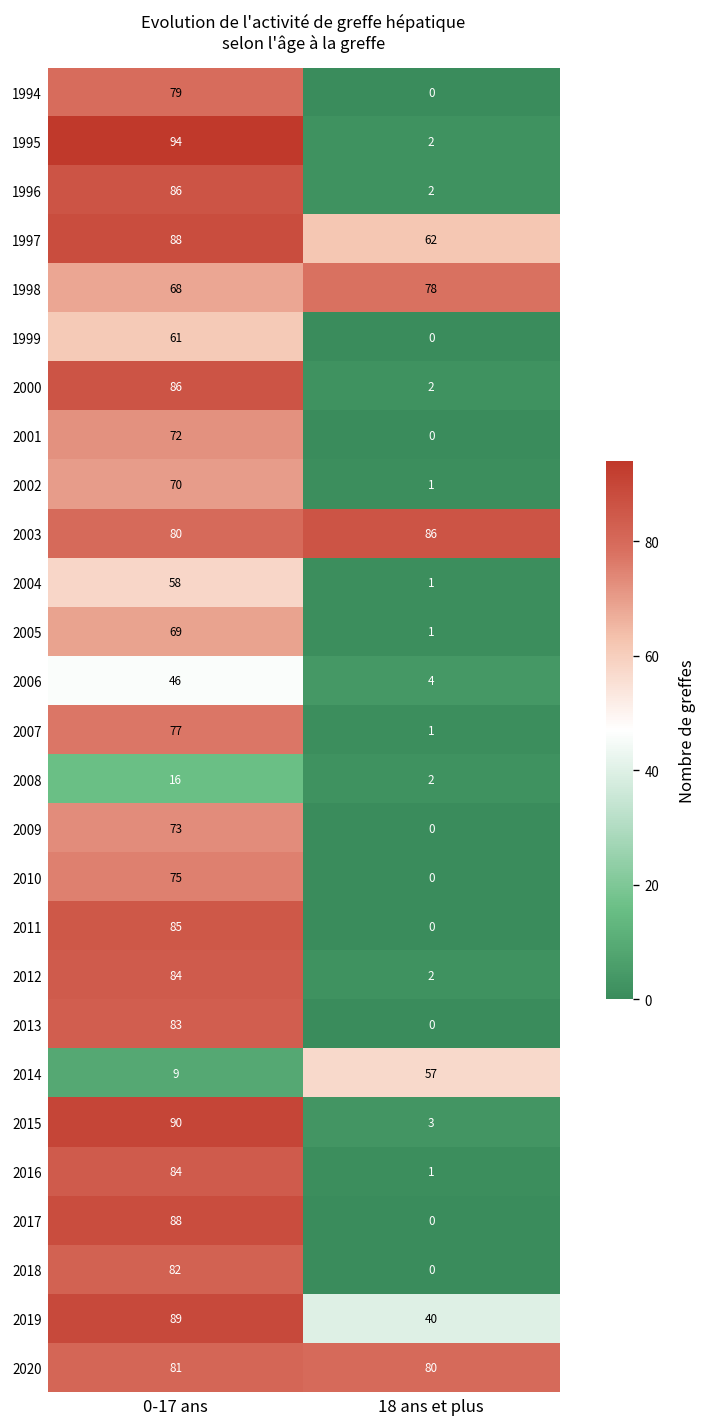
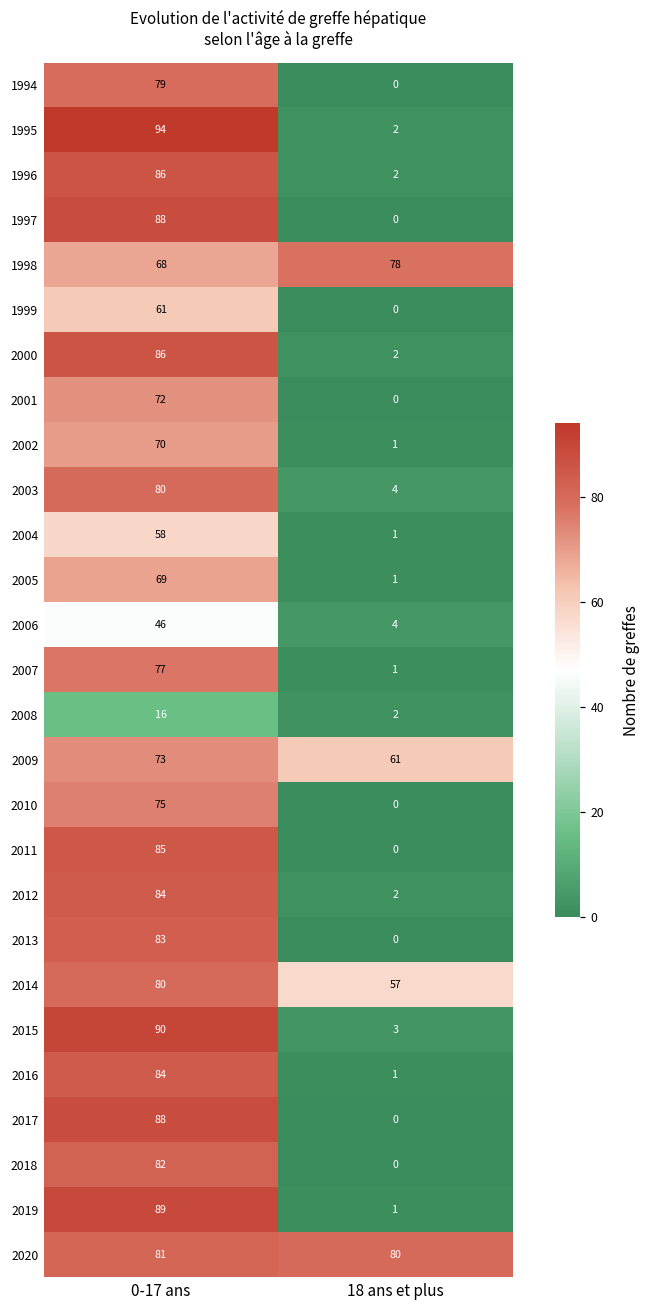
  {
    "1994": {
      "0-17 ans": 79,
      "18 ans et plus": 0
    },
    "1995": {
      "0-17 ans": 94,
      "18 ans et plus": 2
    },
    "1996": {
      "0-17 ans": 86,
      "18 ans et plus": 2
    },
    "1997": {
      "0-17 ans": 88,
-     "18 ans et plus": 62
+     "18 ans et plus": 0
    },
    "1998": {
      "0-17 ans": 68,
      "18 ans et plus": 78
    },
    "1999": {
      "0-17 ans": 61,
      "18 ans et plus": 0
    },
    "2000": {
      "0-17 ans": 86,
      "18 ans et plus": 2
    },
    "2001": {
      "0-17 ans": 72,
      "18 ans et plus": 0
    },
    "2002": {
      "0-17 ans": 70,
      "18 ans et plus": 1
    },
    "2003": {
      "0-17 ans": 80,
-     "18 ans et plus": 86
+     "18 ans et plus": 4
    },
    "2004": {
      "0-17 ans": 58,
      "18 ans et plus": 1
    },
    "2005": {
      "0-17 ans": 69,
      "18 ans et plus": 1
    },
    "2006": {
      "0-17 ans": 46,
      "18 ans et plus": 4
    },
    "2007": {
      "0-17 ans": 77,
      "18 ans et plus": 1
    },
    "2008": {
      "0-17 ans": 16,
      "18 ans et plus": 2
    },
    "2009": {
      "0-17 ans": 73,
-     "18 ans et plus": 0
+     "18 ans et plus": 61
    },
    "2010": {
      "0-17 ans": 75,
      "18 ans et plus": 0
    },
    "2011": {
      "0-17 ans": 85,
      "18 ans et plus": 0
    },
    "2012": {
      "0-17 ans": 84,
      "18 ans et plus": 2
    },
    "2013": {
      "0-17 ans": 83,
      "18 ans et plus": 0
    },
    "2014": {
-     "0-17 ans": 9,
+     "0-17 ans": 80,
      "18 ans et plus": 57
    },
    "2015": {
      "0-17 ans": 90,
      "18 ans et plus": 3
    },
    "2016": {
      "0-17 ans": 84,
      "18 ans et plus": 1
    },
    "2017": {
      "0-17 ans": 88,
      "18 ans et plus": 0
    },
    "2018": {
      "0-17 ans": 82,
      "18 ans et plus": 0
    },
    "2019": {
      "0-17 ans": 89,
-     "18 ans et plus": 40
+     "18 ans et plus": 1
    },
    "2020": {
      "0-17 ans": 81,
      "18 ans et plus": 80
    }
  }
